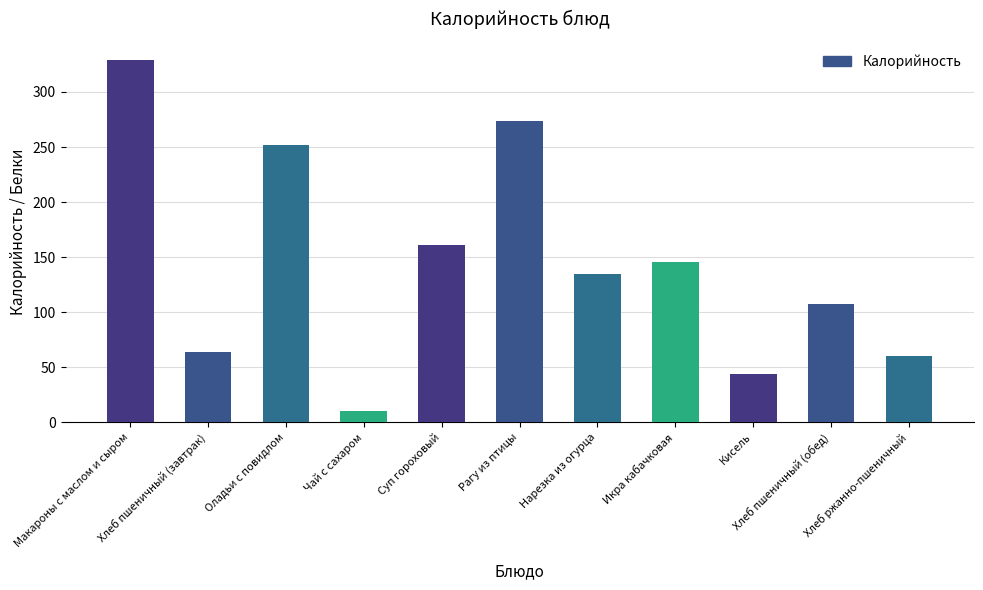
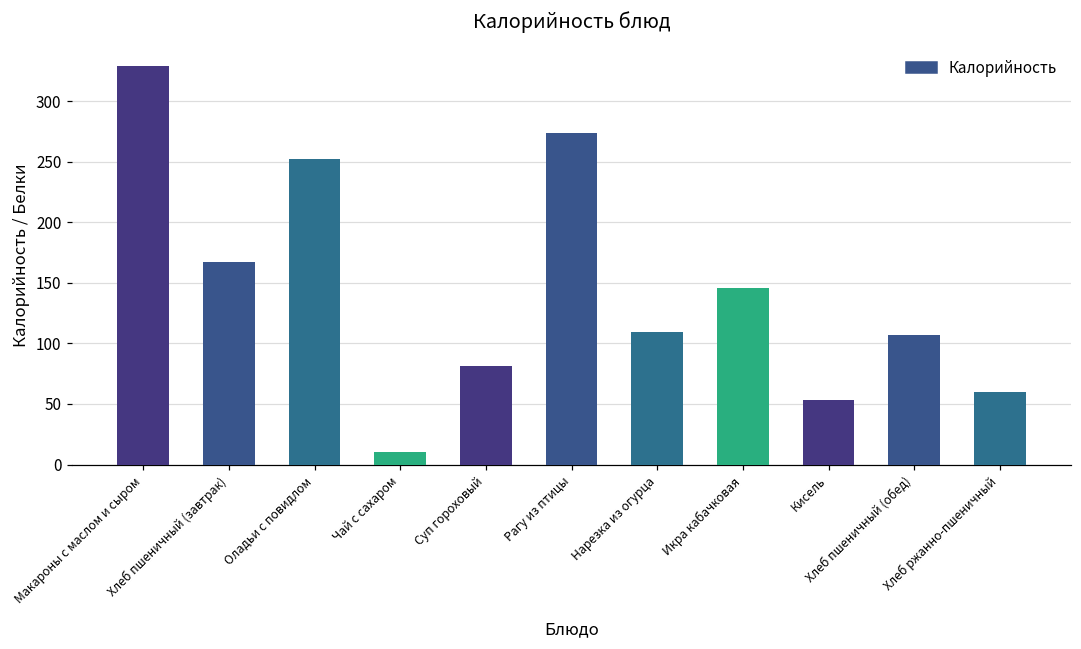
  {
    "Макароны с маслом и сыром": 329,
-   "Хлеб пшеничный (завтрак)": 64,
+   "Хлеб пшеничный (завтрак)": 167,
    "Оладьи с повидлом": 252,
    "Чай с сахаром": 10,
-   "Суп гороховый": 161,
+   "Суп гороховый": 81,
    "Рагу из птицы": 274,
-   "Нарезка из огурца": 135,
+   "Нарезка из огурца": 109,
    "Икра кабачковая": 146,
-   "Кисель": 44,
+   "Кисель": 53,
    "Хлеб пшеничный (обед)": 107,
    "Хлеб ржанно-пшеничный": 60
  }
